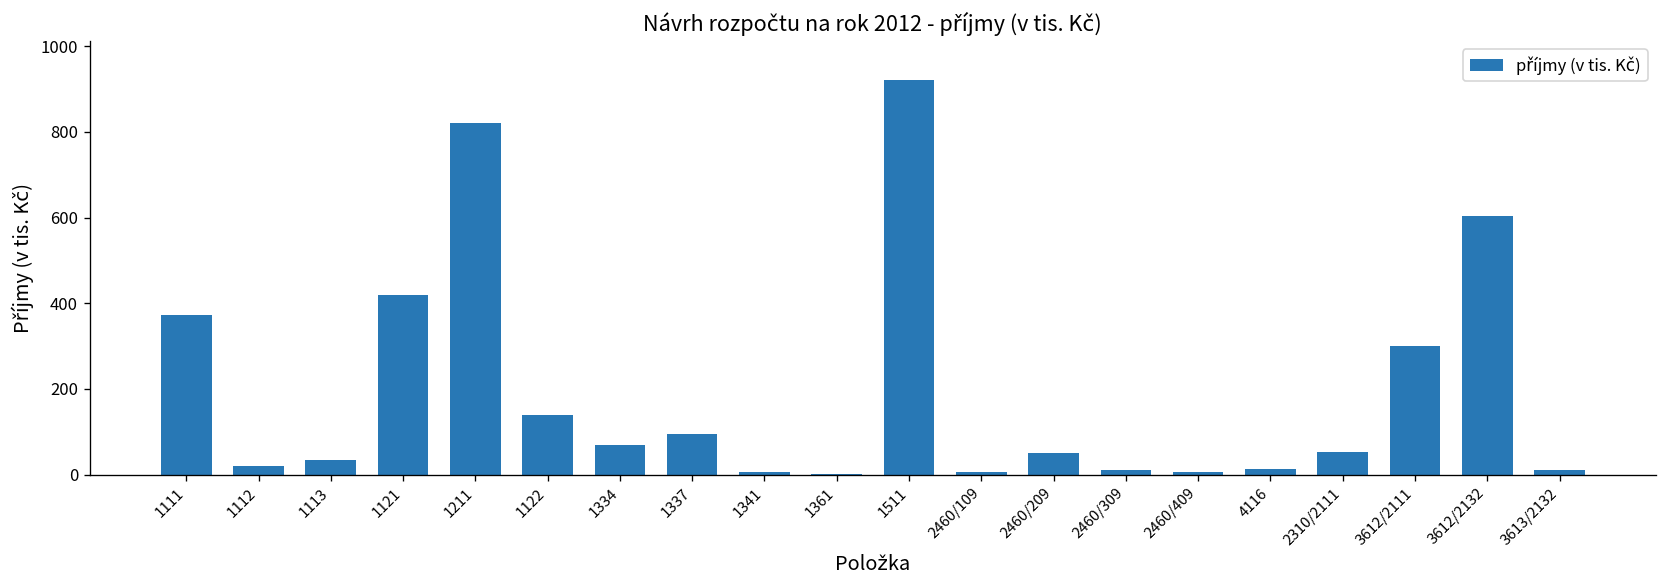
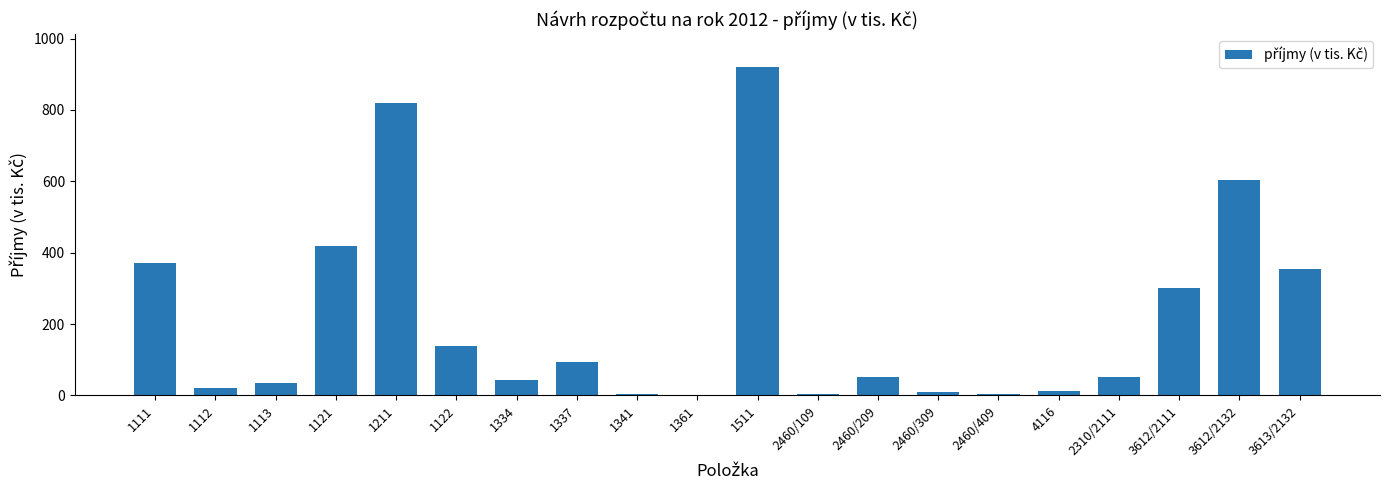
  {
    "1111": 370,
    "1112": 20,
    "1113": 40,
    "1121": 420,
    "1211": 820,
    "1122": 140,
-   "1334": 70,
+   "1334": 40,
    "1337": 90,
    "1511": 920,
    "2460/209": 50,
    "2460/309": 10,
    "4116": 10,
    "2310/2111": 50,
    "3612/2111": 300,
    "3612/2132": 600,
-   "3613/2132": 10
+   "3613/2132": 350
  }
